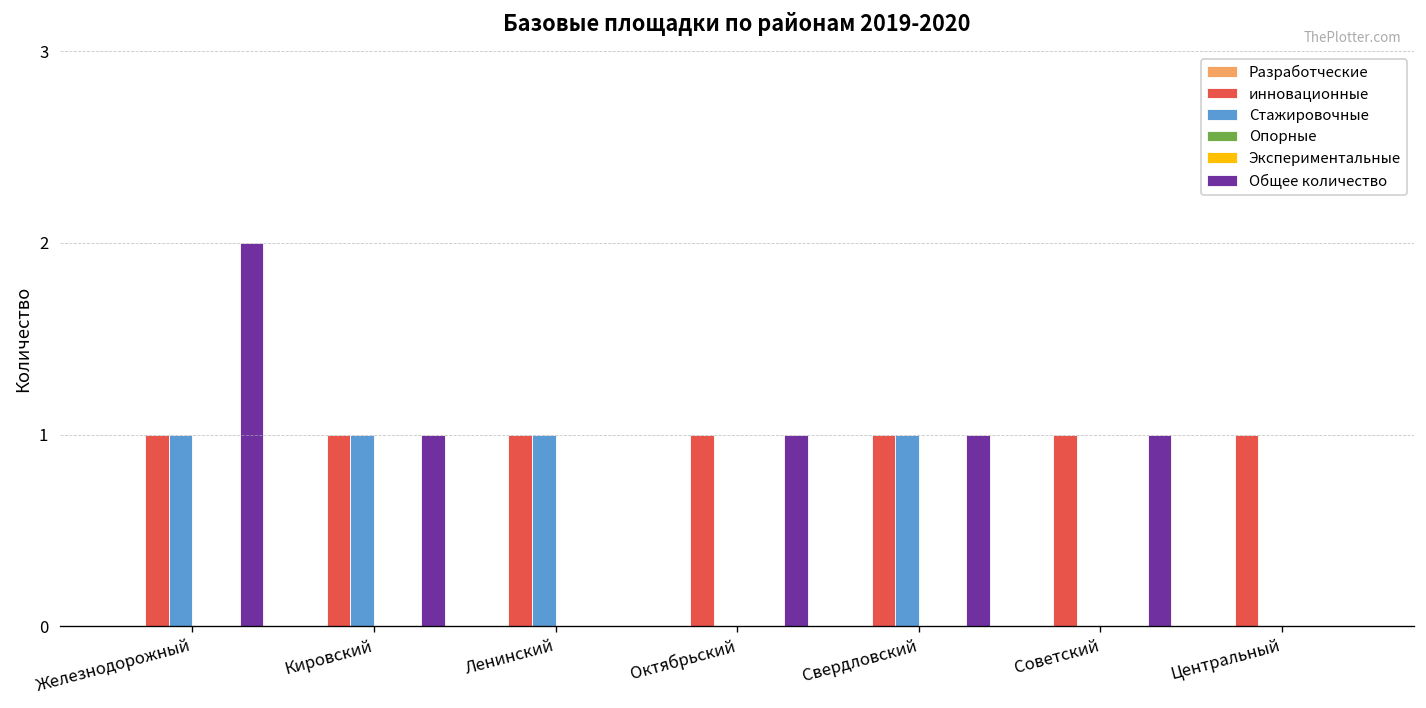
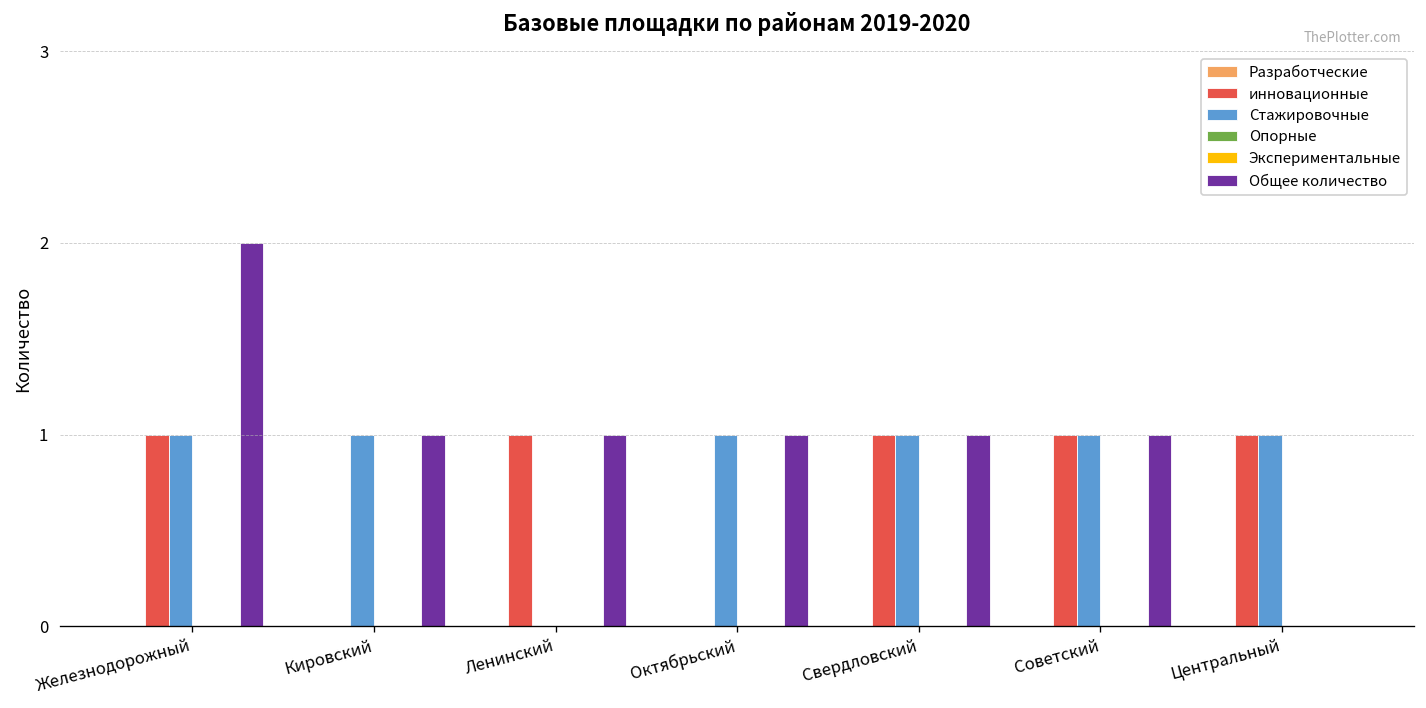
  {
    "Разработческие": {
      "Железнодорожный": 0,
      "Кировский": 0,
      "Ленинский": 0,
      "Октябрьский": 0,
      "Свердловский": 0,
      "Советский": 0,
      "Центральный": 0
    },
    "инновационные": {
      "Железнодорожный": 1,
-     "Кировский": 1,
+     "Кировский": 0,
      "Ленинский": 1,
-     "Октябрьский": 1,
+     "Октябрьский": 0,
      "Свердловский": 1,
      "Советский": 1,
      "Центральный": 1
    },
    "Стажировочные": {
      "Железнодорожный": 1,
      "Кировский": 1,
-     "Ленинский": 1,
-     "Октябрьский": 0,
+     "Ленинский": 0,
+     "Октябрьский": 1,
      "Свердловский": 1,
-     "Советский": 0,
-     "Центральный": 0
+     "Советский": 1,
+     "Центральный": 1
    },
    "Опорные": {
      "Железнодорожный": 0,
      "Кировский": 0,
      "Ленинский": 0,
      "Октябрьский": 0,
      "Свердловский": 0,
      "Советский": 0,
      "Центральный": 0
    },
    "Экспериментальные": {
      "Железнодорожный": 0,
      "Кировский": 0,
      "Ленинский": 0,
      "Октябрьский": 0,
      "Свердловский": 0,
      "Советский": 0,
      "Центральный": 0
    },
    "Общее количество": {
      "Железнодорожный": 2,
      "Кировский": 1,
-     "Ленинский": 0,
+     "Ленинский": 1,
      "Октябрьский": 1,
      "Свердловский": 1,
      "Советский": 1,
      "Центральный": 0
    }
  }
